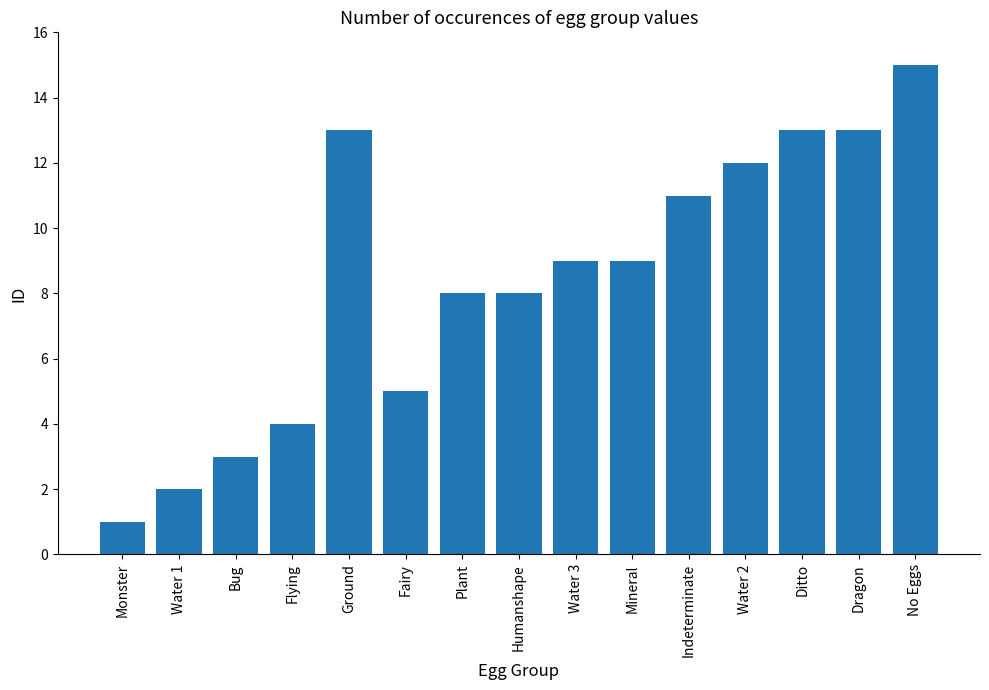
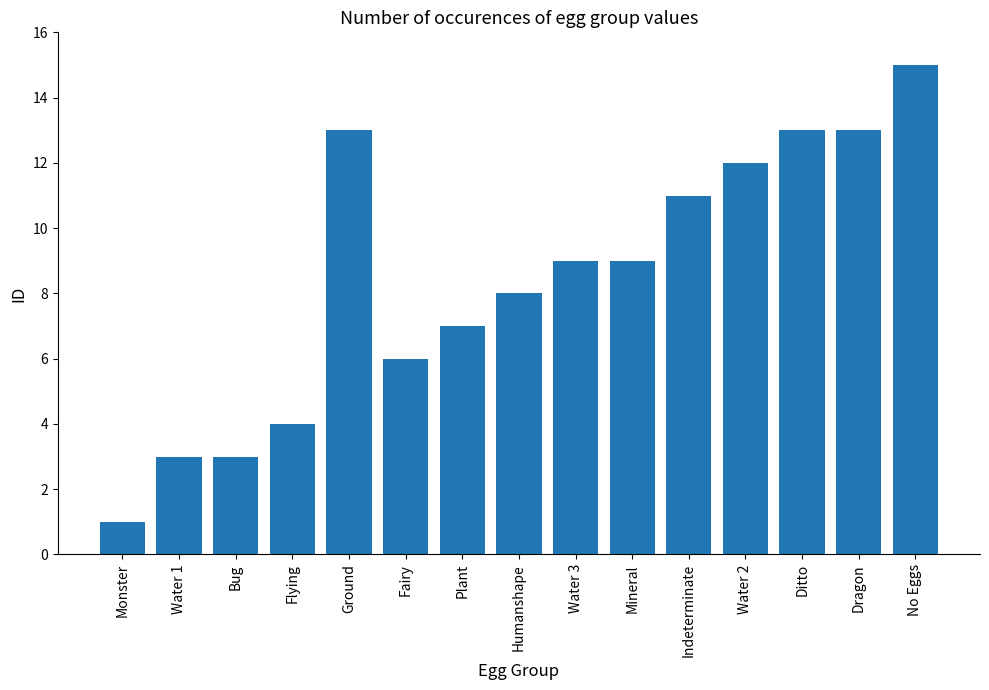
  {
    "Monster": 1,
-   "Water 1": 2,
+   "Water 1": 3,
    "Bug": 3,
    "Flying": 4,
    "Ground": 13,
-   "Fairy": 5,
-   "Plant": 8,
+   "Fairy": 6,
+   "Plant": 7,
    "Humanshape": 8,
    "Water 3": 9,
    "Mineral": 9,
    "Indeterminate": 11,
    "Water 2": 12,
    "Ditto": 13,
    "Dragon": 13,
    "No Eggs": 15
  }
